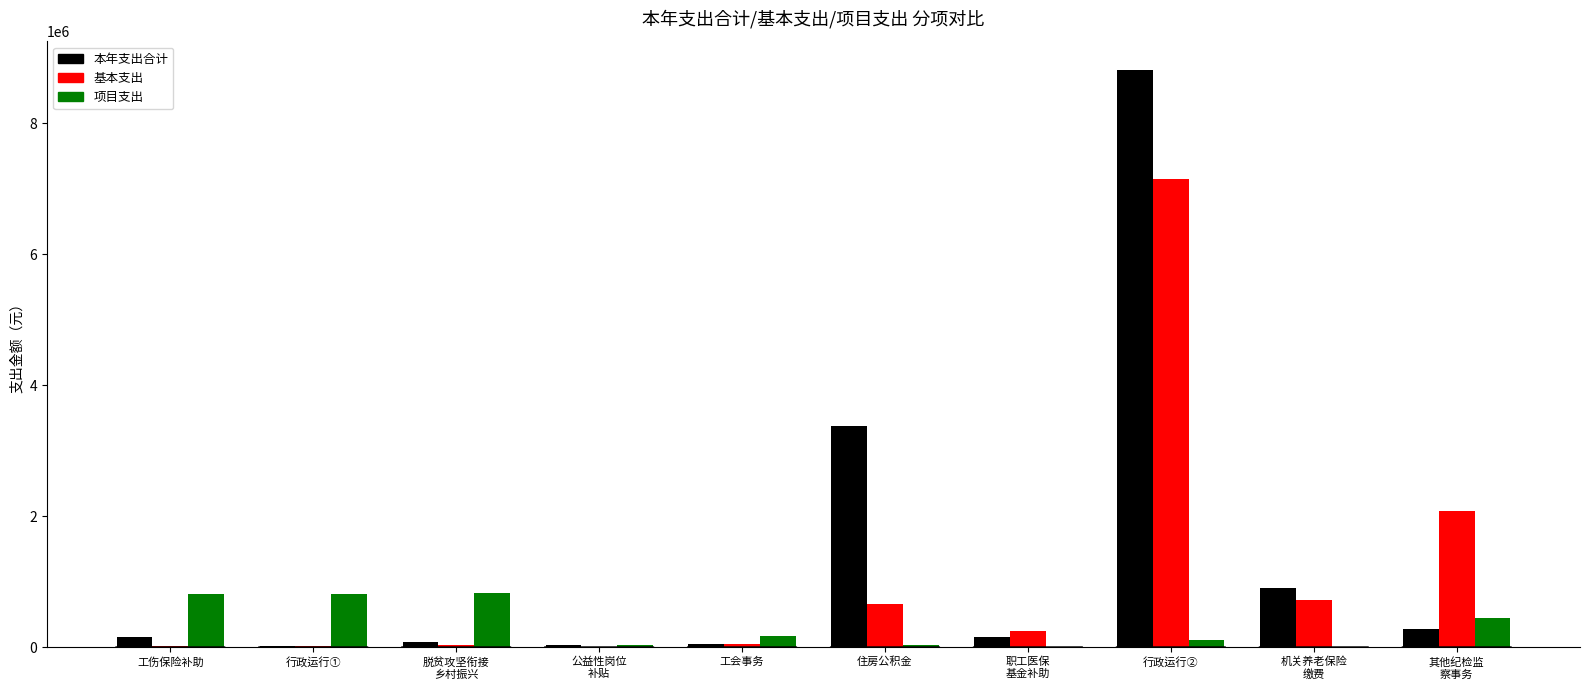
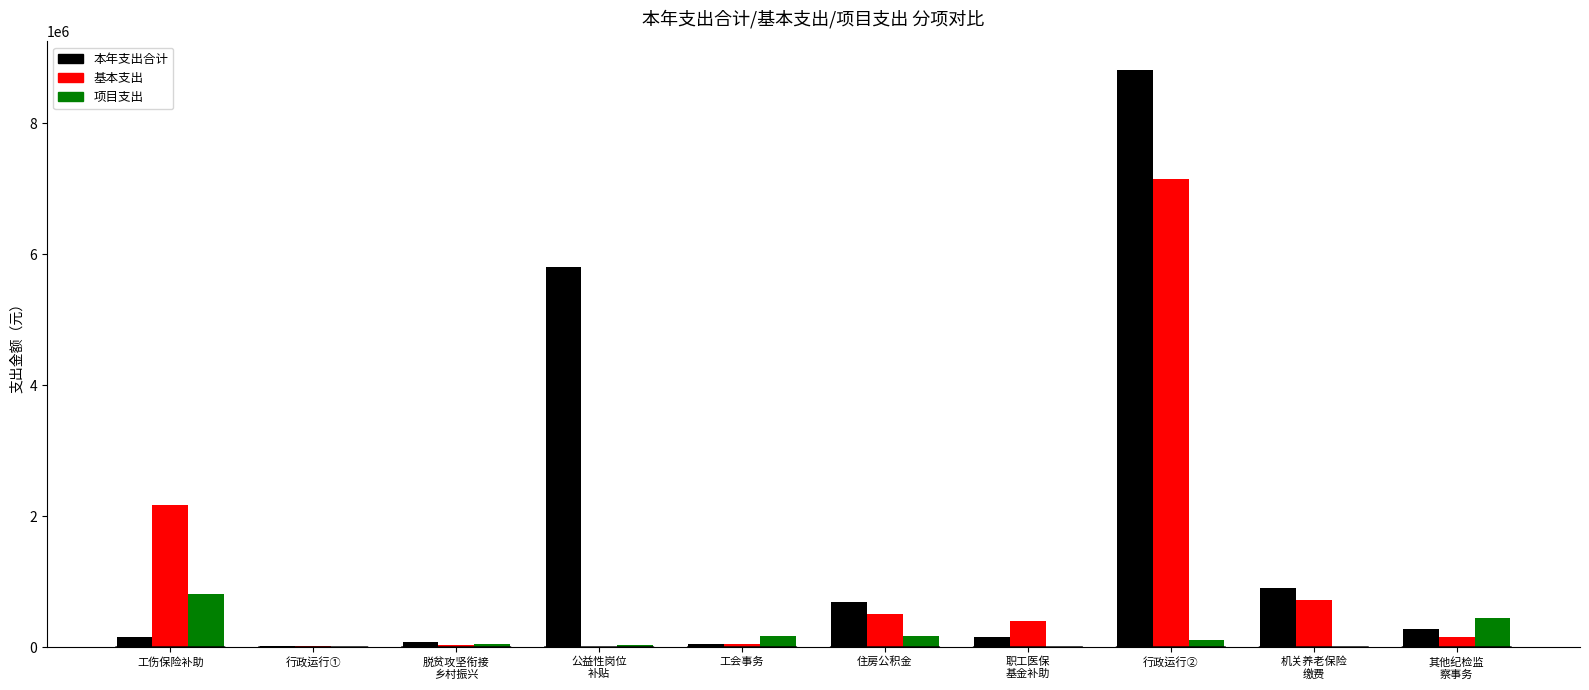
  {
    "本年支出合计": {
      "工伤保险补助": 200000,
      "脱贫攻坚衔接 乡村振兴": 100000,
-     "公益性岗位 补贴": 0,
+     "公益性岗位 补贴": 5800000,
      "工会事务": 0,
-     "住房公积金": 3400000,
+     "住房公积金": 700000,
      "职工医保 基金补助": 200000,
      "行政运行②": 8800000,
      "机关养老保险 缴费": 900000,
      "其他纪检监 察事务": 300000
    },
    "基本支出": {
-     "工伤保险补助": 0,
+     "工伤保险补助": 2200000,
      "公益性岗位 补贴": 0,
      "工会事务": 0,
-     "住房公积金": 700000,
-     "职工医保 基金补助": 300000,
+     "住房公积金": 500000,
+     "职工医保 基金补助": 400000,
      "行政运行②": 7100000,
      "机关养老保险 缴费": 700000,
-     "其他纪检监 察事务": 2100000
+     "其他纪检监 察事务": 200000
    },
    "项目支出": {
      "工伤保险补助": 800000,
-     "行政运行①": 800000,
-     "脱贫攻坚衔接 乡村振兴": 800000,
+     "行政运行①": 0,
+     "脱贫攻坚衔接 乡村振兴": 0,
      "工会事务": 200000,
-     "住房公积金": 0,
+     "住房公积金": 200000,
      "职工医保 基金补助": 0,
      "行政运行②": 100000,
      "机关养老保险 缴费": 0,
      "其他纪检监 察事务": 400000
    }
  }
